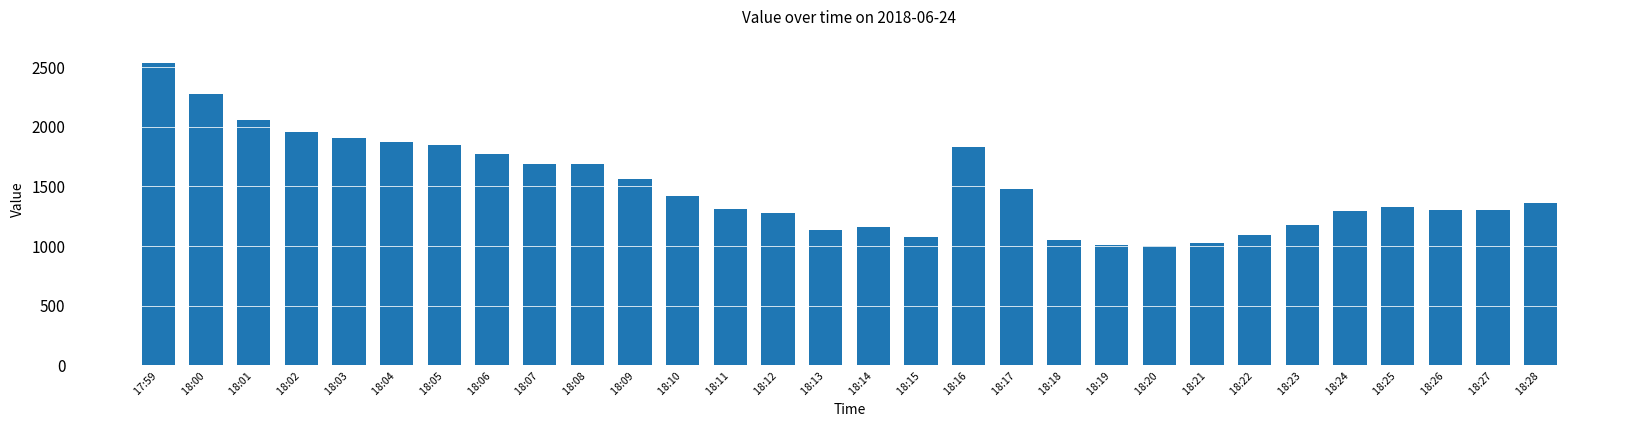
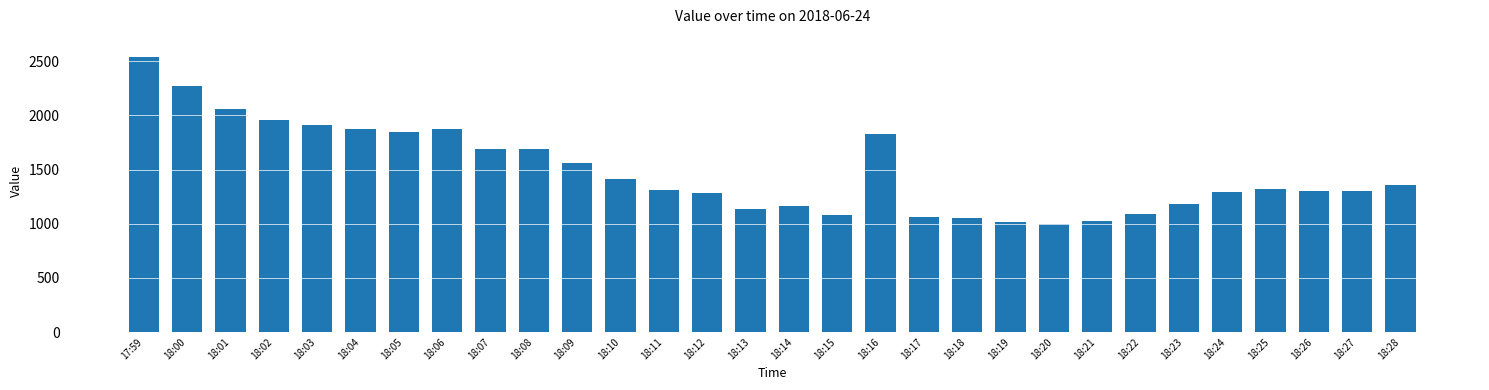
  {
    "17:59": 2540,
    "18:00": 2270,
    "18:01": 2060,
    "18:02": 1960,
    "18:03": 1910,
    "18:04": 1870,
    "18:05": 1850,
-   "18:06": 1780,
+   "18:06": 1870,
    "18:07": 1690,
    "18:08": 1690,
    "18:09": 1560,
    "18:10": 1420,
    "18:11": 1310,
    "18:12": 1280,
    "18:13": 1140,
    "18:14": 1160,
    "18:15": 1080,
    "18:16": 1830,
-   "18:17": 1480,
+   "18:17": 1060,
    "18:18": 1050,
    "18:19": 1010,
    "18:20": 1000,
    "18:21": 1030,
    "18:22": 1090,
    "18:23": 1180,
    "18:24": 1290,
    "18:25": 1320,
    "18:26": 1300,
    "18:27": 1300,
    "18:28": 1360
  }
